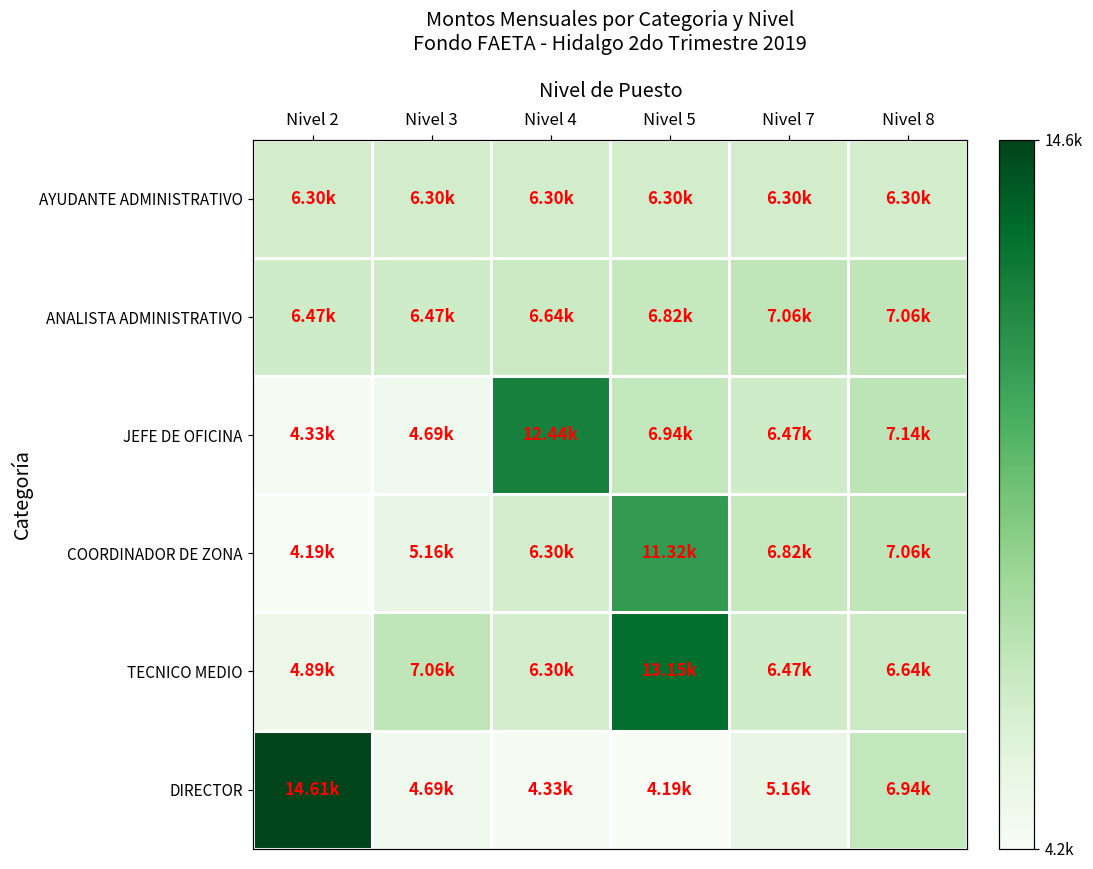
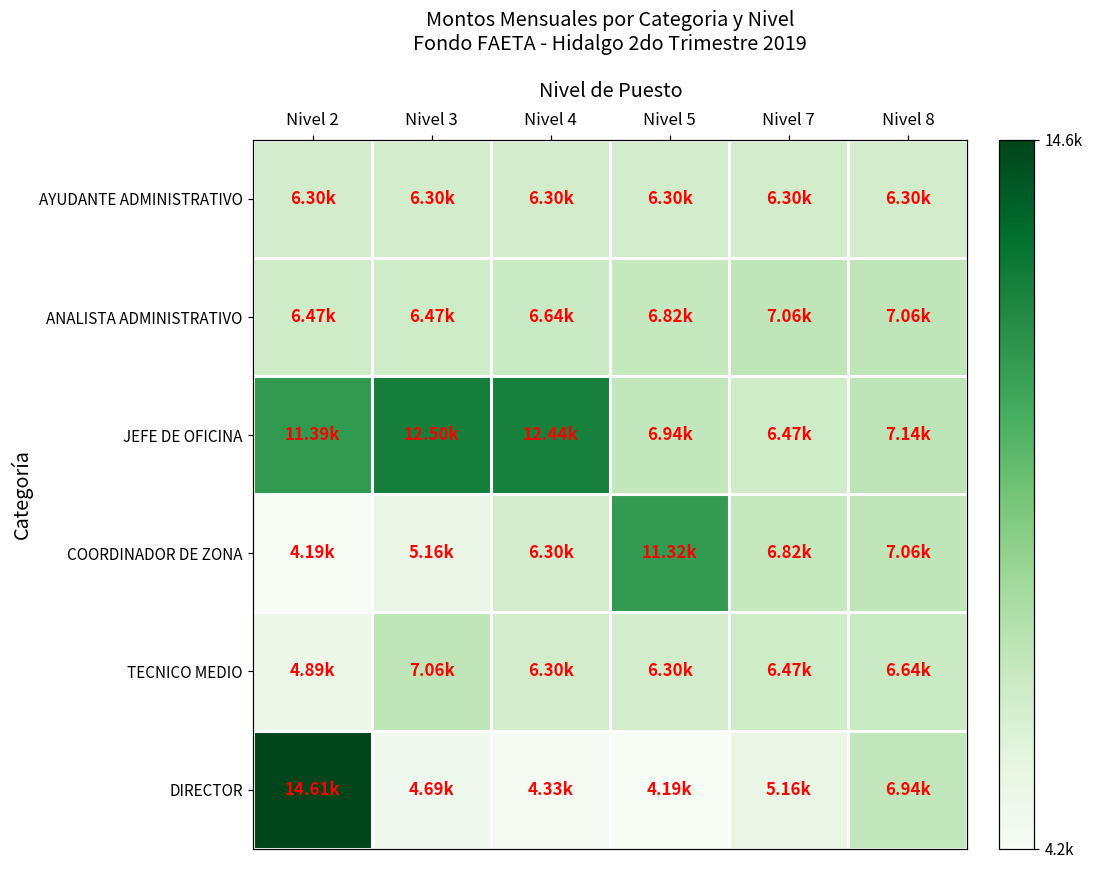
  {
    "AYUDANTE ADMINISTRATIVO": {
      "Nivel 2": "6.30k",
      "Nivel 3": "6.30k",
      "Nivel 4": "6.30k",
      "Nivel 5": "6.30k",
      "Nivel 7": "6.30k",
      "Nivel 8": "6.30k"
    },
    "ANALISTA ADMINISTRATIVO": {
      "Nivel 2": "6.47k",
      "Nivel 3": "6.47k",
      "Nivel 4": "6.64k",
      "Nivel 5": "6.82k",
      "Nivel 7": "7.06k",
      "Nivel 8": "7.06k"
    },
    "JEFE DE OFICINA": {
-     "Nivel 2": "4.33k",
-     "Nivel 3": "4.69k",
+     "Nivel 2": "11.39k",
+     "Nivel 3": "12.50k",
      "Nivel 4": "12.44k",
      "Nivel 5": "6.94k",
      "Nivel 7": "6.47k",
      "Nivel 8": "7.14k"
    },
    "COORDINADOR DE ZONA": {
      "Nivel 2": "4.19k",
      "Nivel 3": "5.16k",
      "Nivel 4": "6.30k",
      "Nivel 5": "11.32k",
      "Nivel 7": "6.82k",
      "Nivel 8": "7.06k"
    },
    "TECNICO MEDIO": {
      "Nivel 2": "4.89k",
      "Nivel 3": "7.06k",
      "Nivel 4": "6.30k",
-     "Nivel 5": "13.15k",
+     "Nivel 5": "6.30k",
      "Nivel 7": "6.47k",
      "Nivel 8": "6.64k"
    },
    "DIRECTOR": {
      "Nivel 2": "14.61k",
      "Nivel 3": "4.69k",
      "Nivel 4": "4.33k",
      "Nivel 5": "4.19k",
      "Nivel 7": "5.16k",
      "Nivel 8": "6.94k"
    }
  }
